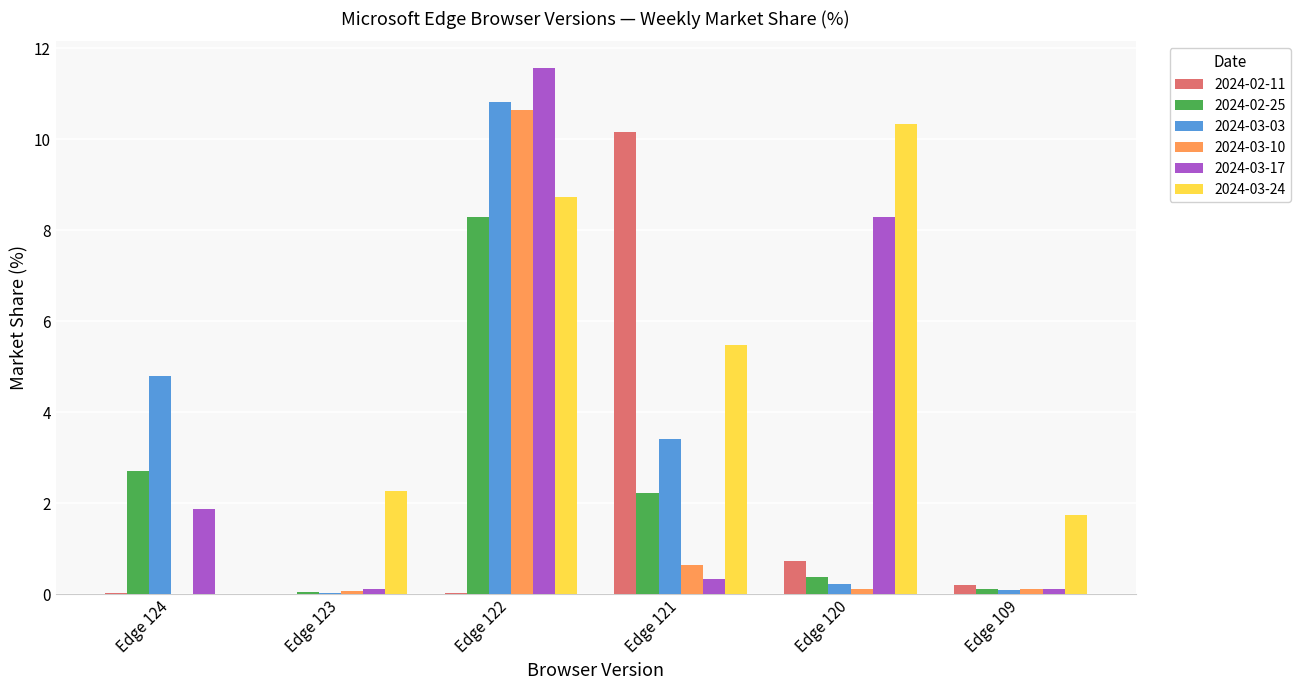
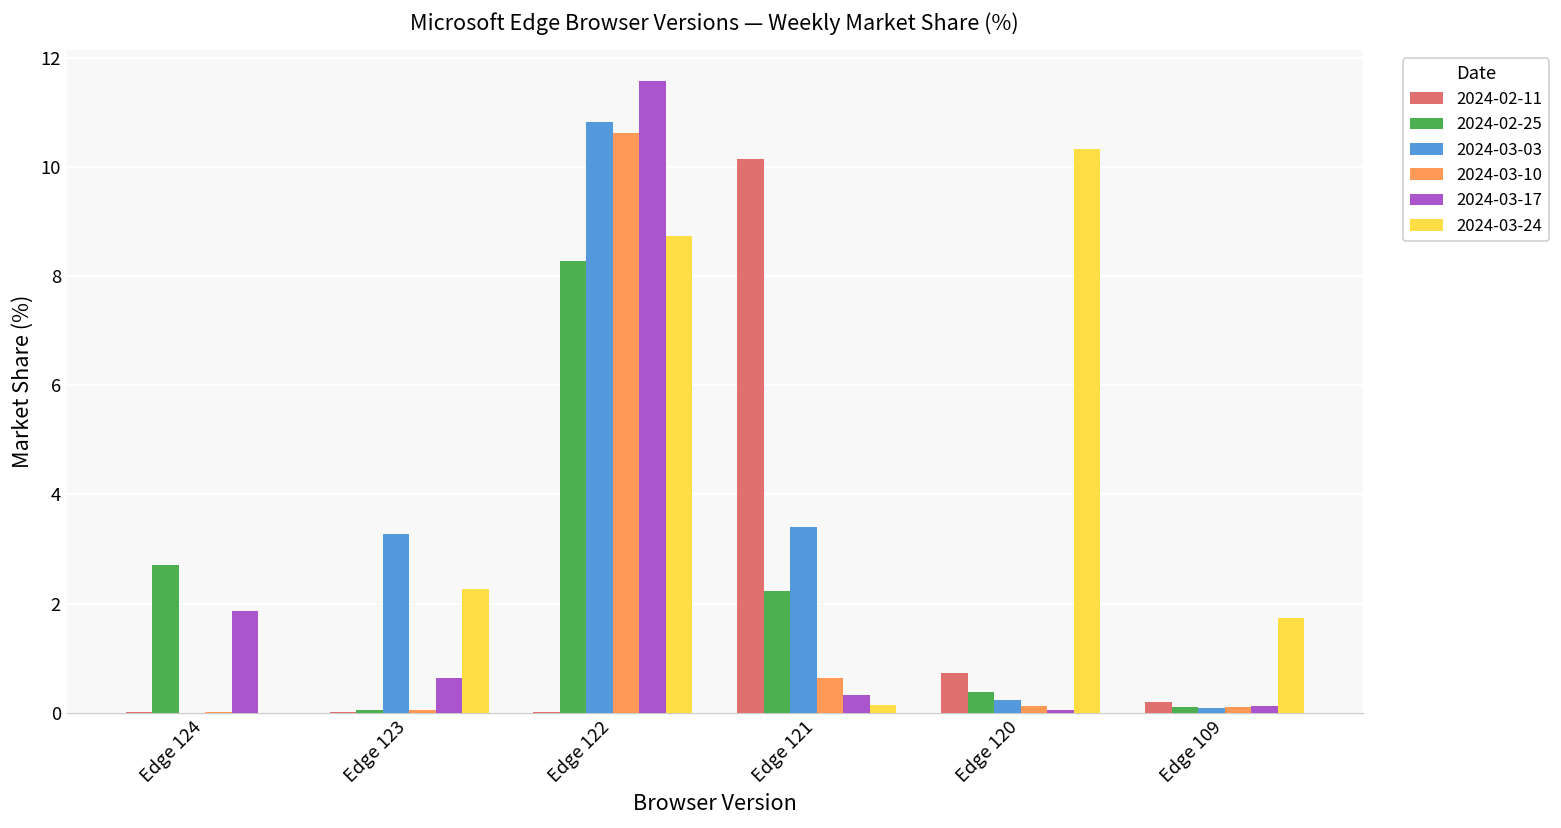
  {
    "2024-02-25": {
      "Edge 124": 2.7,
      "Edge 122": 8.3,
      "Edge 121": 2.2,
      "Edge 120": 0.4,
      "Edge 109": 0.1
    },
    "2024-03-03": {
-     "Edge 124": 4.8,
-     "Edge 123": 0.0,
+     "Edge 124": 0.0,
+     "Edge 123": 3.3,
      "Edge 122": 10.8,
      "Edge 121": 3.4,
      "Edge 120": 0.2,
      "Edge 109": 0.1
    },
    "2024-03-17": {
      "Edge 124": 1.9,
-     "Edge 123": 0.1,
+     "Edge 123": 0.6,
      "Edge 122": 11.6,
      "Edge 121": 0.3,
-     "Edge 120": 8.3,
+     "Edge 120": 0.1,
      "Edge 109": 0.1
    },
    "2024-03-24": {
      "Edge 124": 0.0,
      "Edge 123": 2.3,
      "Edge 122": 8.7,
-     "Edge 121": 5.5,
+     "Edge 121": 0.2,
      "Edge 120": 10.3,
      "Edge 109": 1.7
    }
  }
